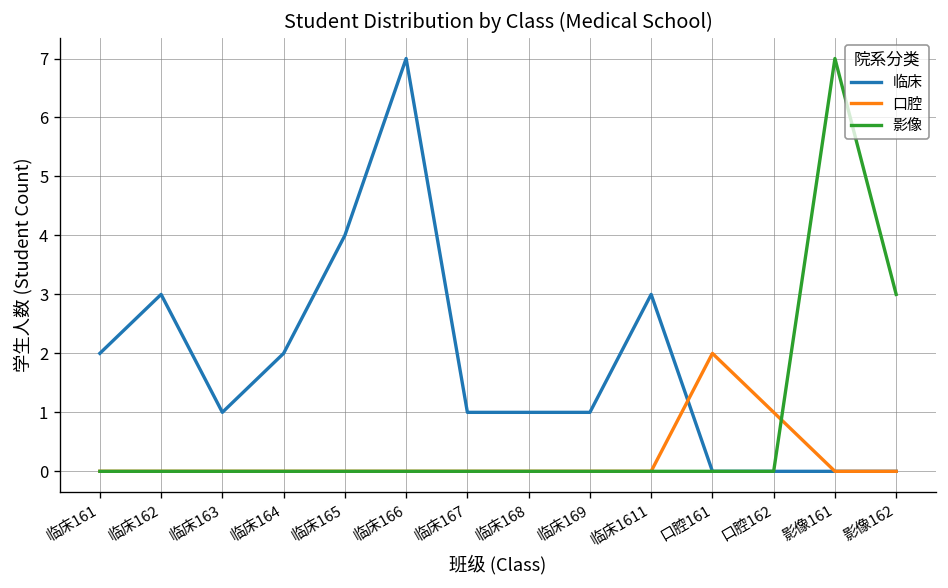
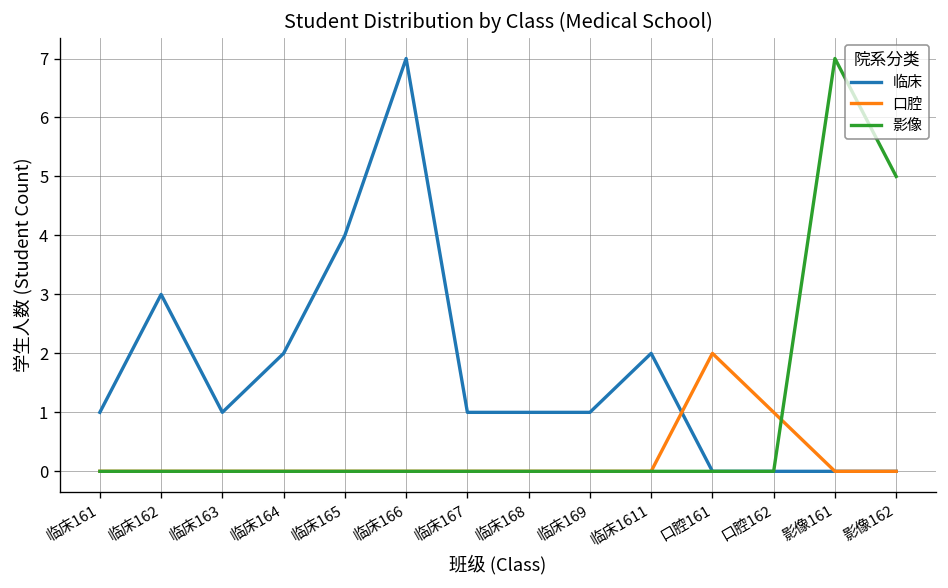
  {
    "临床": {
-     "临床161": 2,
+     "临床161": 1,
      "临床162": 3,
      "临床163": 1,
      "临床164": 2,
      "临床165": 4,
      "临床166": 7,
      "临床167": 1,
      "临床168": 1,
      "临床169": 1,
-     "临床1611": 3
+     "临床1611": 2
    },
    "口腔": {
      "口腔161": 2,
      "口腔162": 1
    },
    "影像": {
      "影像161": 7,
-     "影像162": 3
+     "影像162": 5
    }
  }
